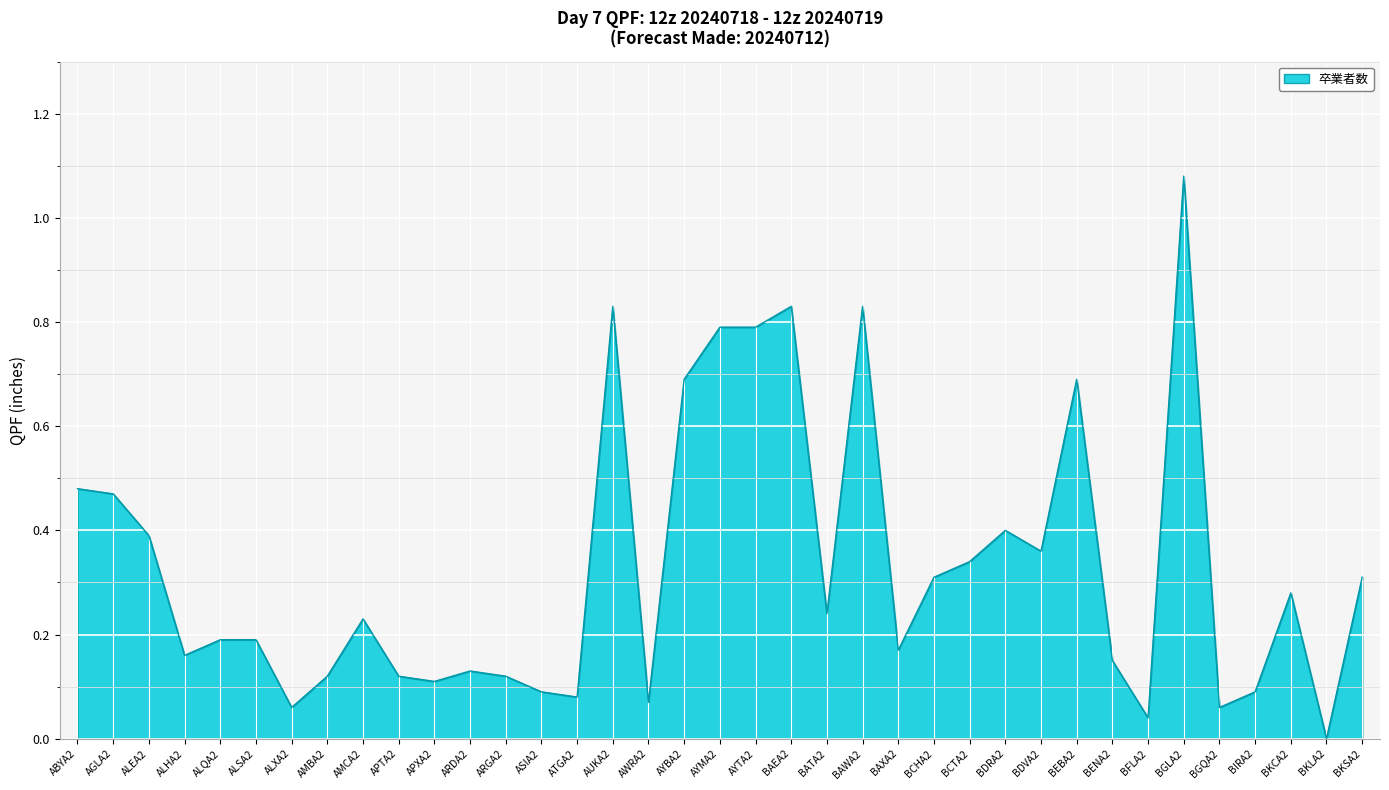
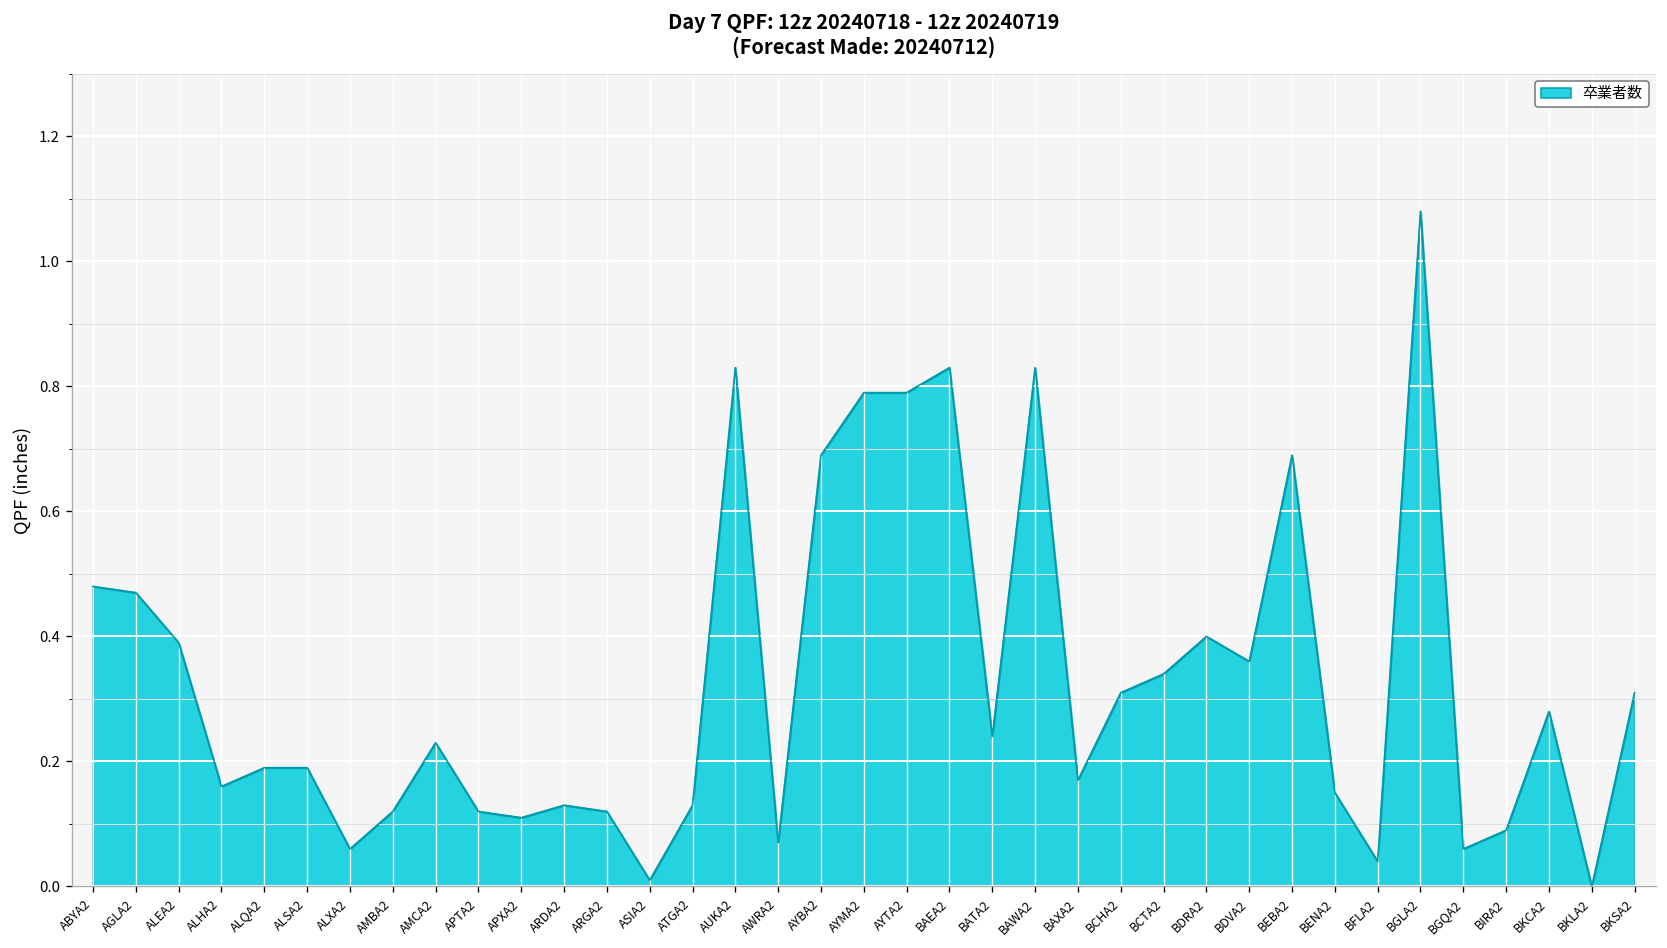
  {
    "ABYA2": 0.48,
    "AGLA2": 0.47,
    "ALEA2": 0.39,
    "ALHA2": 0.16,
    "ALQA2": 0.19,
    "ALSA2": 0.19,
    "ALXA2": 0.06,
    "AMBA2": 0.12,
    "AMCA2": 0.23,
    "APTA2": 0.12,
    "APXA2": 0.11,
    "ARDA2": 0.13,
    "ARGA2": 0.12,
-   "ASIA2": 0.09,
-   "ATGA2": 0.08,
+   "ASIA2": 0.01,
+   "ATGA2": 0.13,
    "AUKA2": 0.83,
    "AWRA2": 0.07,
    "AYBA2": 0.69,
    "AYMA2": 0.79,
    "AYTA2": 0.79,
    "BAEA2": 0.83,
    "BATA2": 0.24,
    "BAWA2": 0.83,
    "BAXA2": 0.17,
    "BCHA2": 0.31,
    "BCTA2": 0.34,
    "BDRA2": 0.40,
    "BDVA2": 0.36,
    "BEBA2": 0.69,
    "BENA2": 0.15,
    "BFLA2": 0.04,
    "BGLA2": 1.08,
    "BGQA2": 0.06,
    "BIRA2": 0.09,
    "BKCA2": 0.28,
    "BKLA2": 0.00,
    "BKSA2": 0.31
  }
